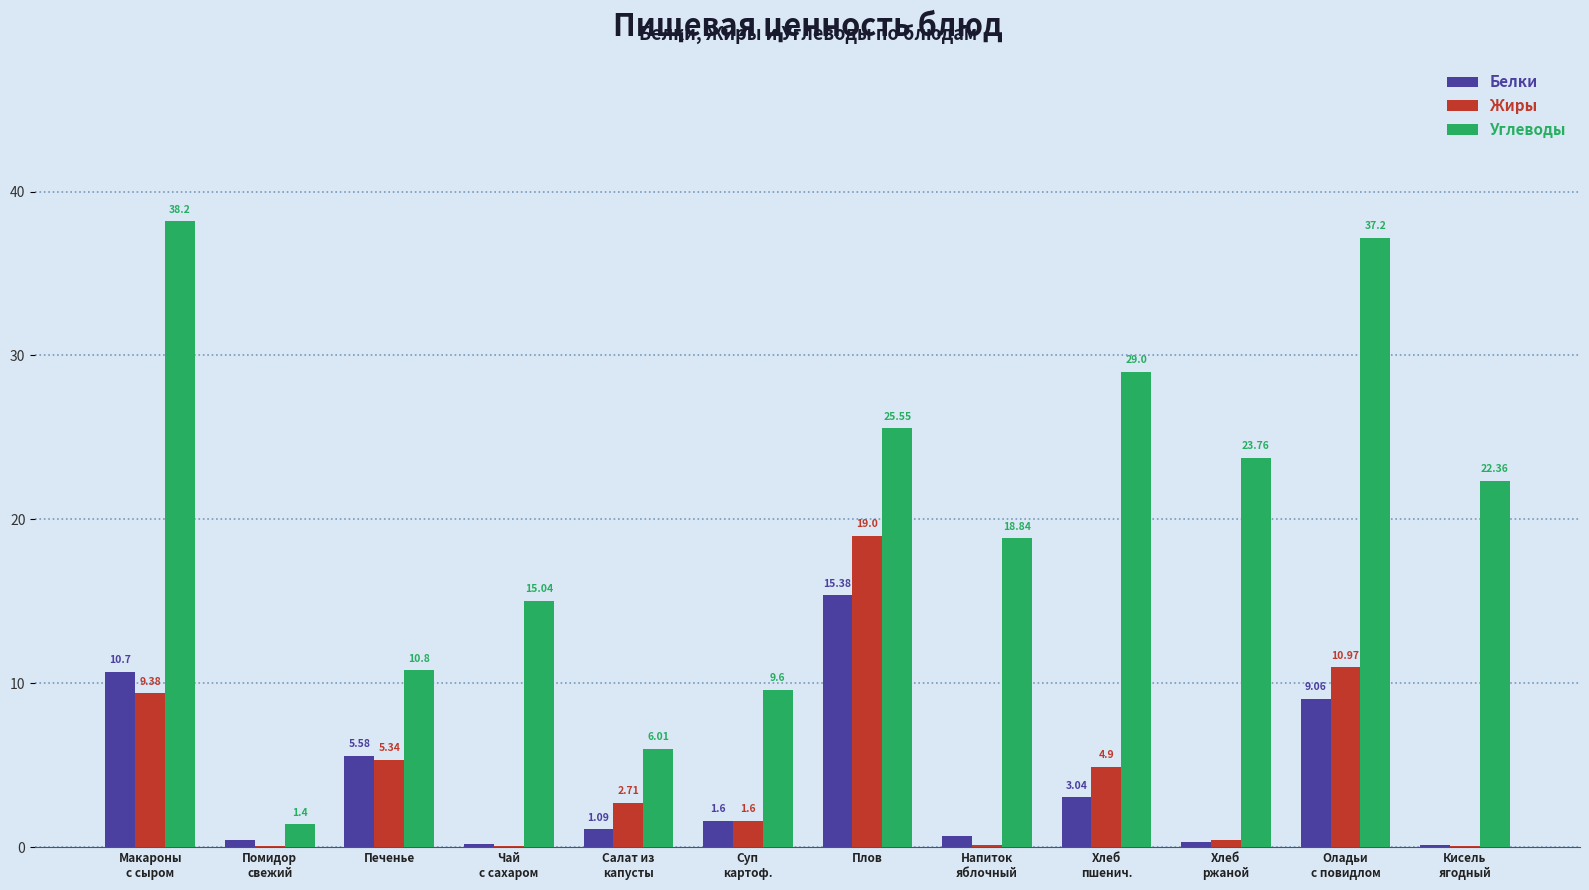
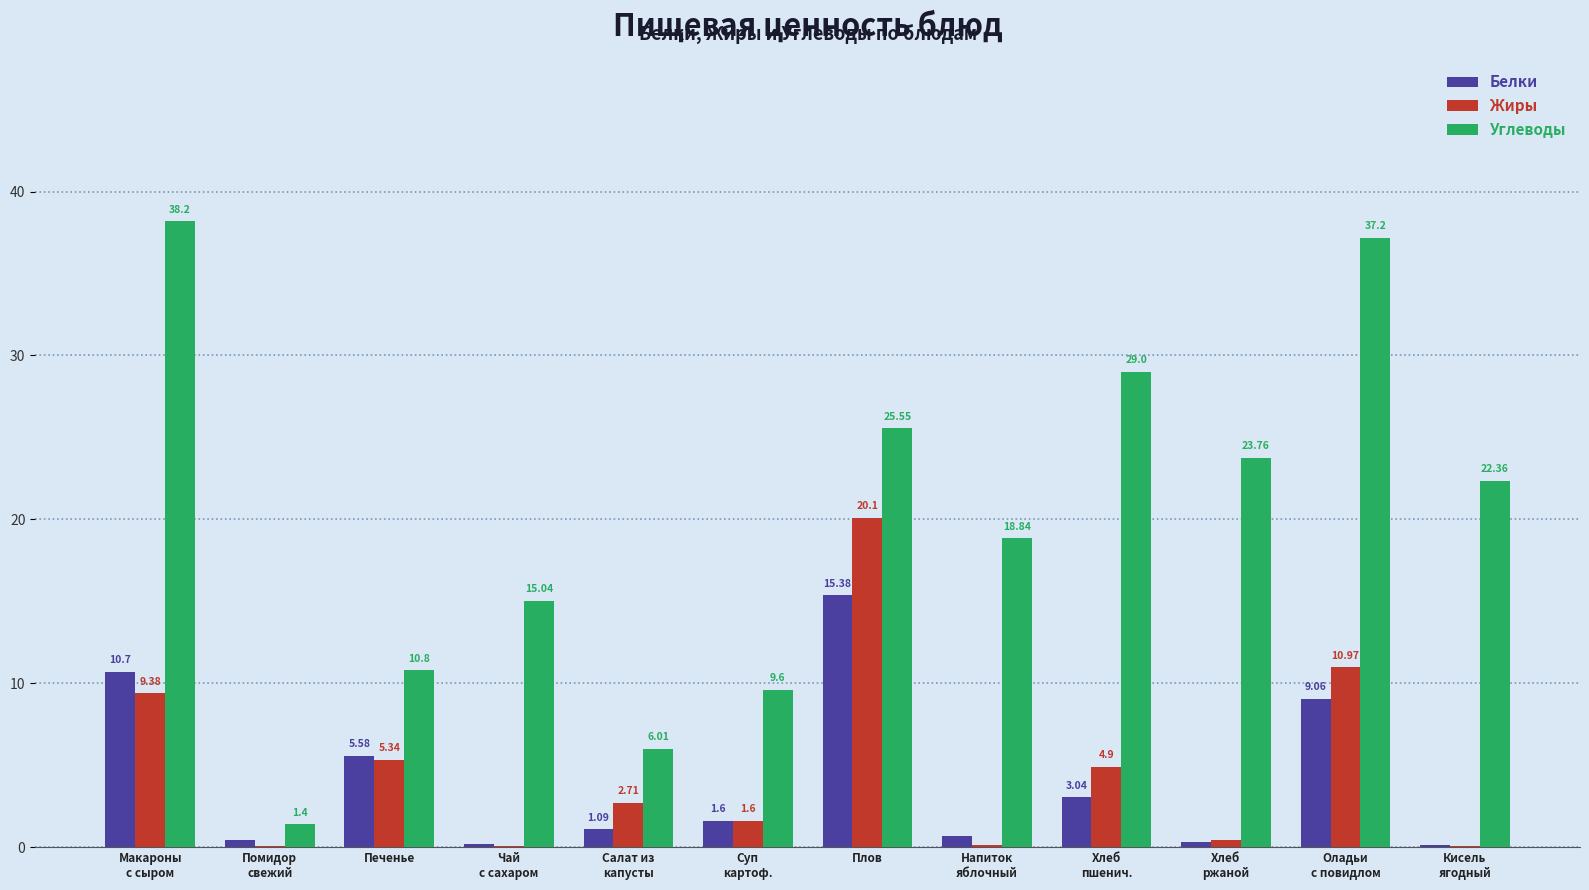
  {
    "Белки": {
      "Макароны с сыром": 10.7,
      "Печенье": 5.58,
      "Салат из капусты": 1.09,
      "Суп картоф.": 1.6,
      "Плов": 15.38,
      "Хлеб пшенич.": 3.04,
      "Оладьи с повидлом": 9.06
    },
    "Жиры": {
      "Макароны с сыром": 9.38,
      "Печенье": 5.34,
      "Салат из капусты": 2.71,
      "Суп картоф.": 1.6,
-     "Плов": 19.0,
+     "Плов": 20.1,
      "Хлеб пшенич.": 4.9,
      "Оладьи с повидлом": 10.97
    },
    "Углеводы": {
      "Макароны с сыром": 38.2,
      "Помидор свежий": 1.4,
      "Печенье": 10.8,
      "Чай с сахаром": 15.04,
      "Салат из капусты": 6.01,
      "Суп картоф.": 9.6,
      "Плов": 25.55,
      "Напиток яблочный": 18.84,
      "Хлеб пшенич.": 29.0,
      "Хлеб ржаной": 23.76,
      "Оладьи с повидлом": 37.2,
      "Кисель ягодный": 22.36
    }
  }
